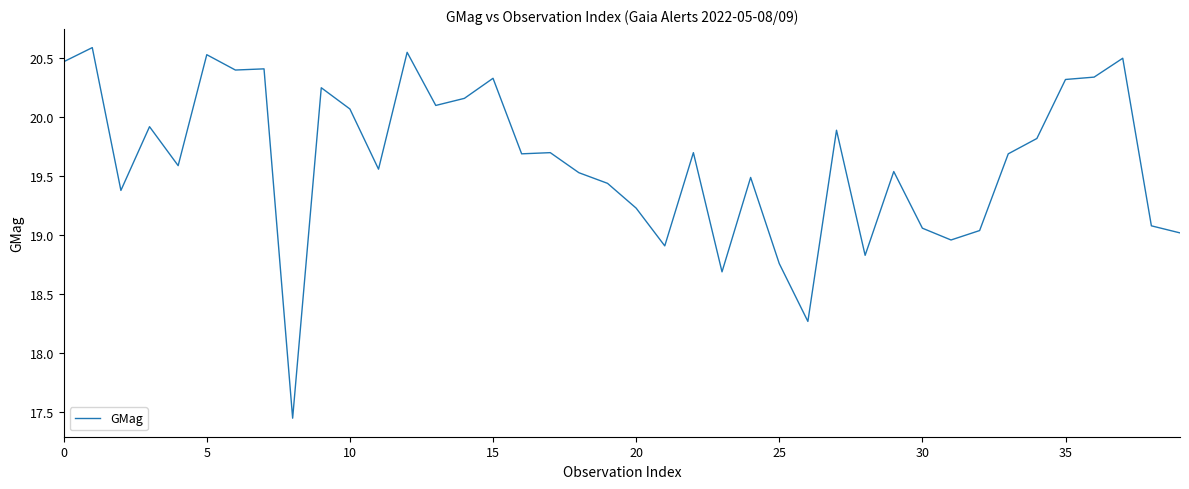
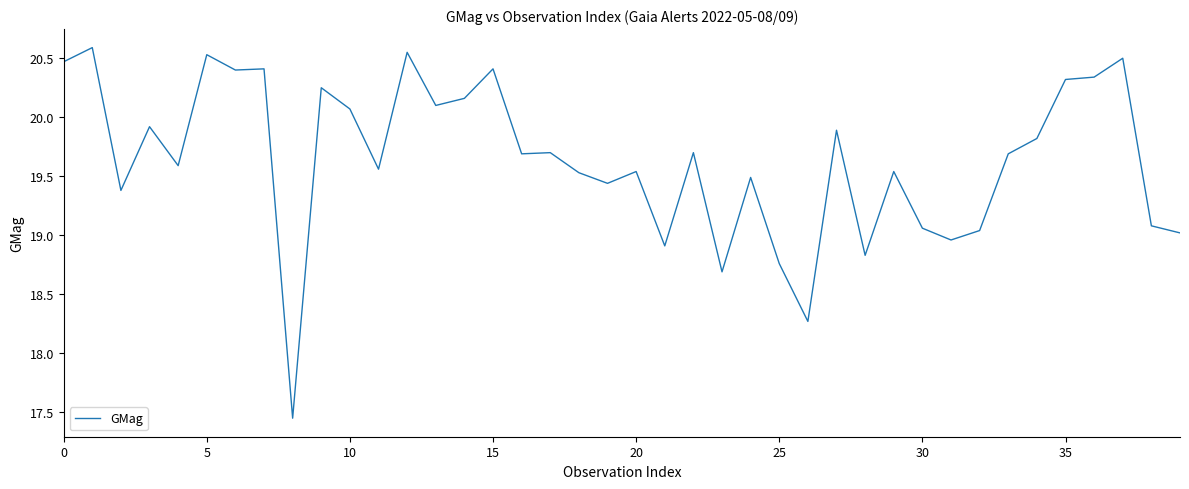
  {
    "0": 20.47,
    "5": 20.53,
    "10": 20.07,
-   "15": 20.33,
-   "20": 19.23,
+   "15": 20.41,
+   "20": 19.54,
    "25": 18.76,
    "30": 19.06,
    "35": 20.32
  }
